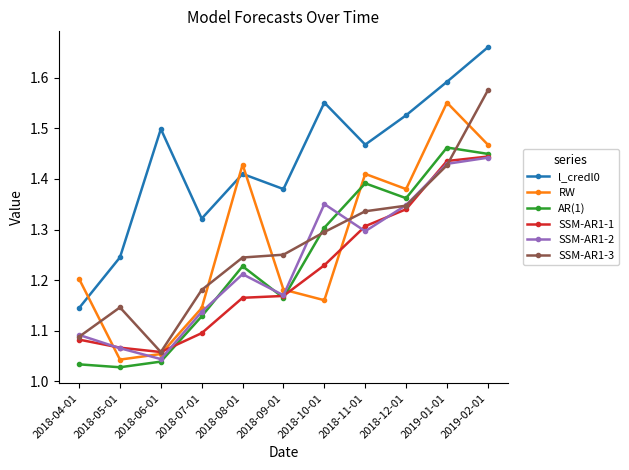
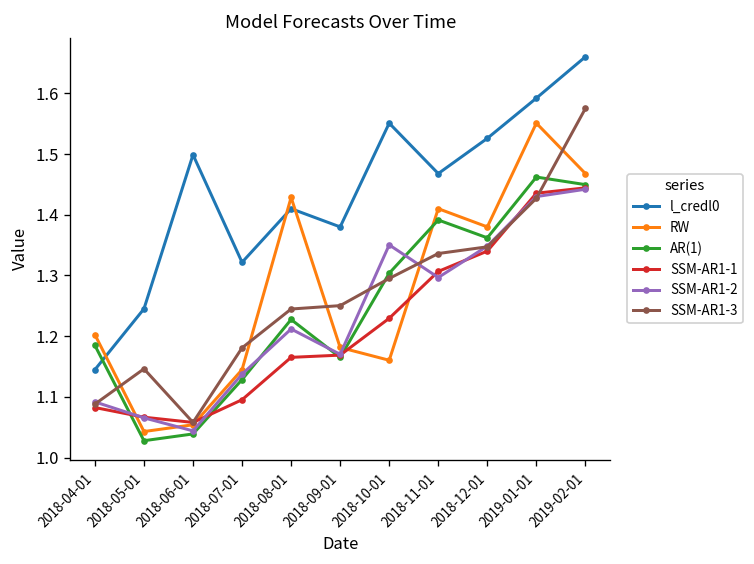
  {
    "l_credl0": {
      "2018-04-01": 1.14,
      "2018-05-01": 1.24,
      "2018-06-01": 1.50,
      "2018-07-01": 1.32,
      "2018-08-01": 1.41,
      "2018-09-01": 1.38,
      "2018-10-01": 1.55,
      "2018-11-01": 1.47,
      "2018-12-01": 1.53,
      "2019-01-01": 1.59,
      "2019-02-01": 1.66
    },
    "RW": {
      "2018-04-01": 1.20,
      "2018-05-01": 1.04,
      "2018-07-01": 1.14,
      "2018-08-01": 1.43,
      "2018-09-01": 1.18,
      "2018-10-01": 1.16,
      "2018-11-01": 1.41,
      "2018-12-01": 1.38,
      "2019-01-01": 1.55,
      "2019-02-01": 1.47
    },
    "AR(1)": {
-     "2018-04-01": 1.03,
+     "2018-04-01": 1.18,
      "2018-05-01": 1.03,
      "2018-07-01": 1.13,
      "2018-08-01": 1.23,
      "2018-10-01": 1.30,
      "2018-11-01": 1.39,
      "2018-12-01": 1.36,
      "2019-01-01": 1.46,
      "2019-02-01": 1.45
    },
    "SSM-AR1-1": {
      "2018-04-01": 1.08,
      "2018-07-01": 1.10,
      "2018-08-01": 1.17,
      "2018-10-01": 1.23,
      "2018-11-01": 1.31,
      "2018-12-01": 1.34,
      "2019-01-01": 1.44
    },
    "SSM-AR1-2": {
      "2018-07-01": 1.14,
      "2018-08-01": 1.21,
      "2018-10-01": 1.35,
      "2018-11-01": 1.30
    },
    "SSM-AR1-3": {
      "2018-05-01": 1.15,
      "2018-07-01": 1.18,
      "2018-08-01": 1.24,
      "2018-09-01": 1.25,
      "2018-10-01": 1.29,
      "2018-11-01": 1.34,
      "2019-02-01": 1.58
    }
  }
